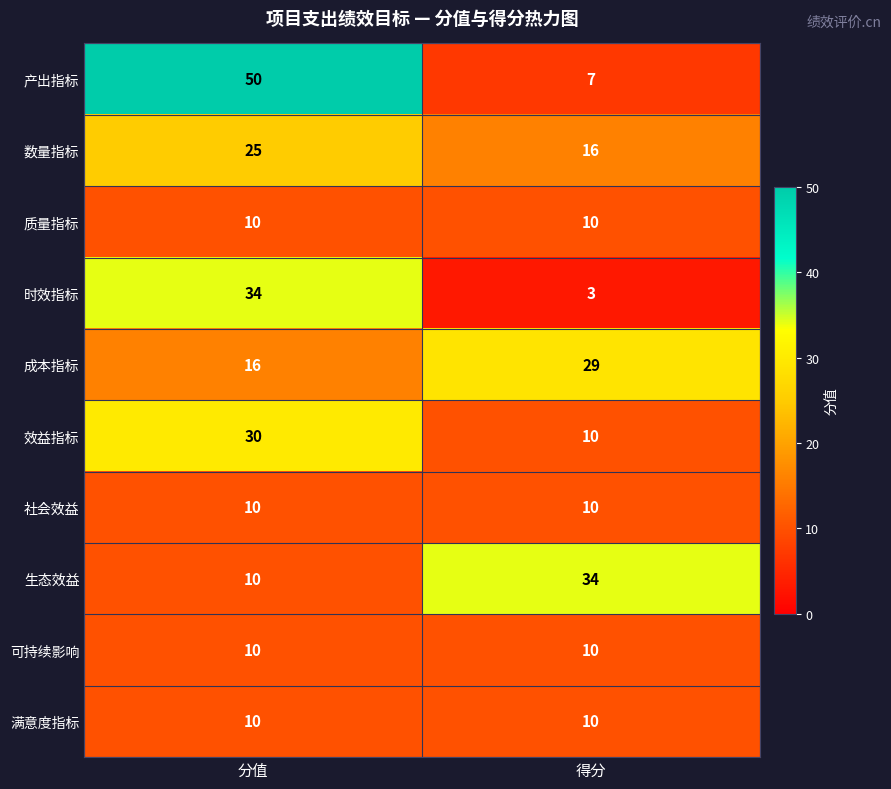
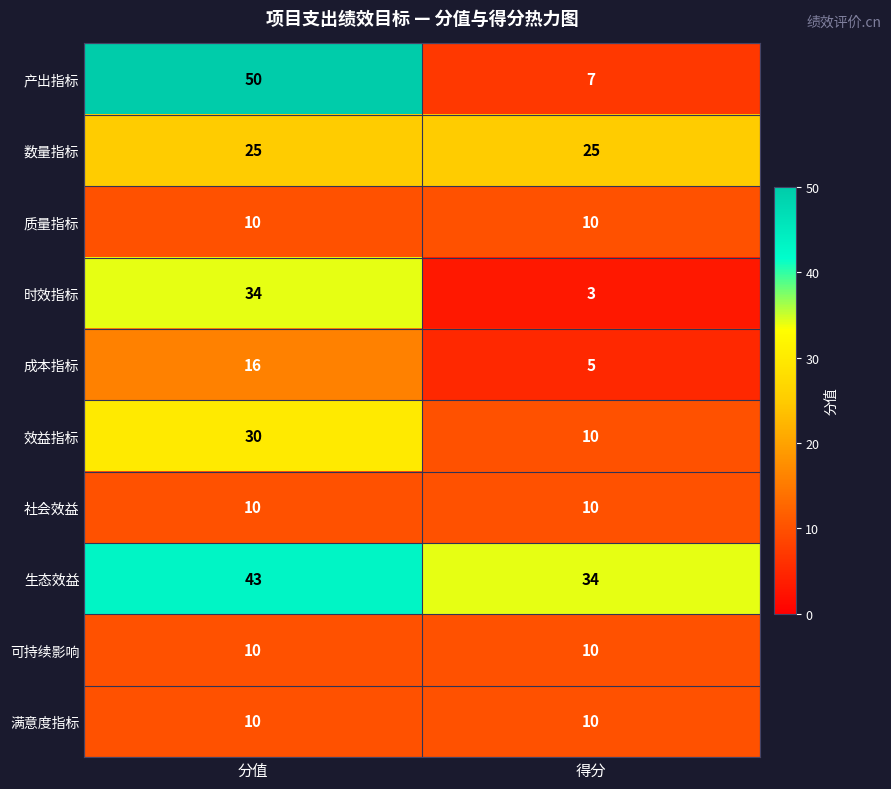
  {
    "产出指标": {
      "分值": 50,
      "得分": 7
    },
    "数量指标": {
      "分值": 25,
-     "得分": 16
+     "得分": 25
    },
    "质量指标": {
      "分值": 10,
      "得分": 10
    },
    "时效指标": {
      "分值": 34,
      "得分": 3
    },
    "成本指标": {
      "分值": 16,
-     "得分": 29
+     "得分": 5
    },
    "效益指标": {
      "分值": 30,
      "得分": 10
    },
    "社会效益": {
      "分值": 10,
      "得分": 10
    },
    "生态效益": {
-     "分值": 10,
+     "分值": 43,
      "得分": 34
    },
    "可持续影响": {
      "分值": 10,
      "得分": 10
    },
    "满意度指标": {
      "分值": 10,
      "得分": 10
    }
  }
